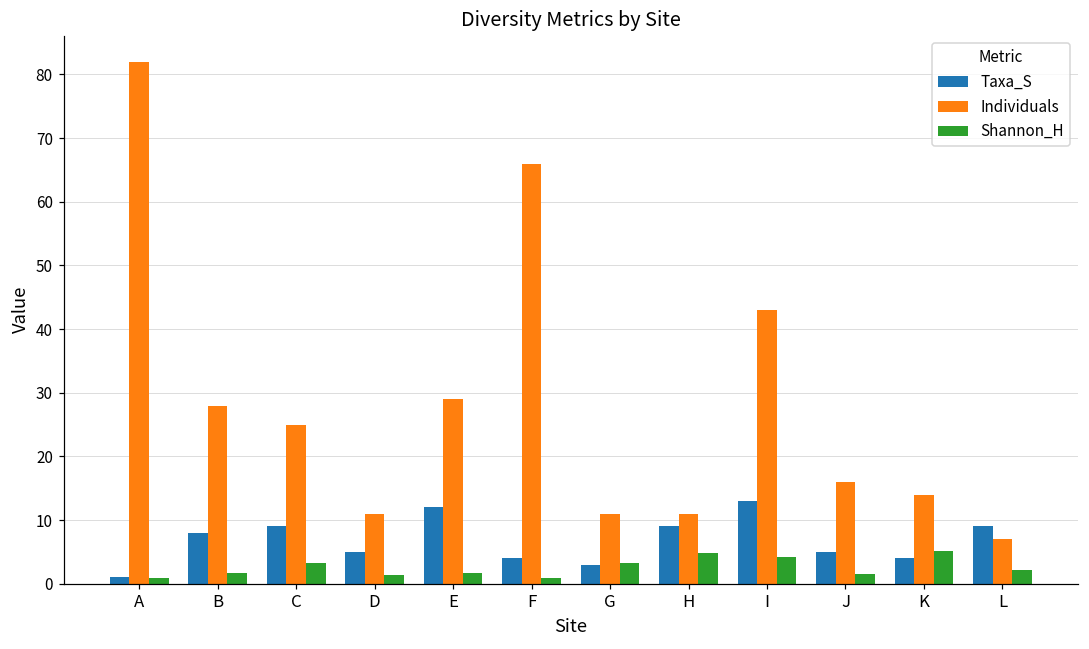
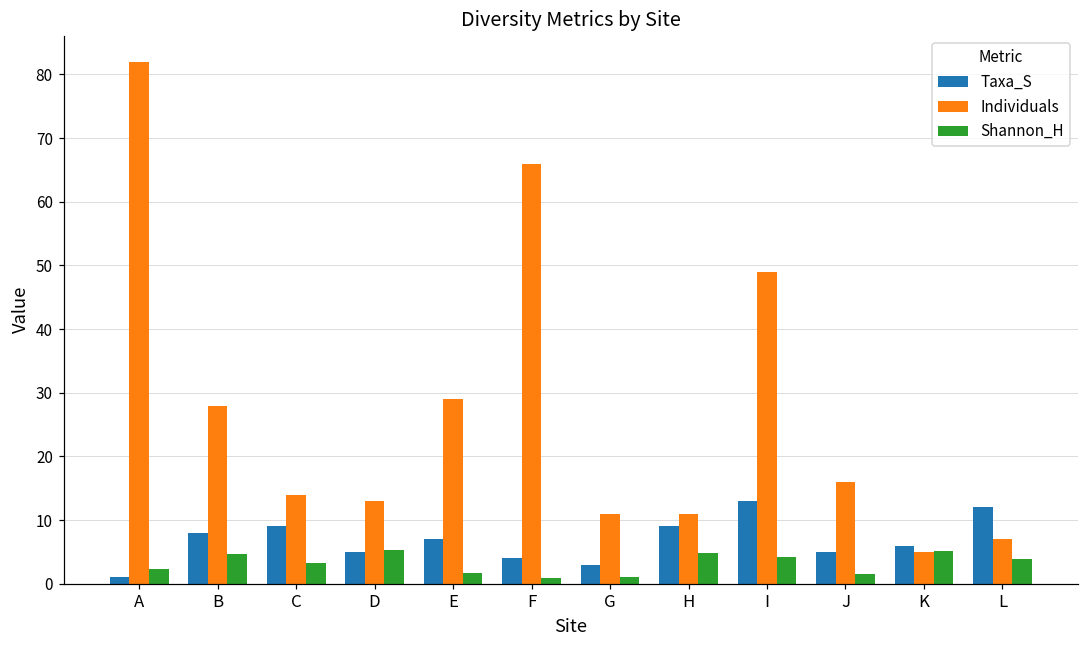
  {
    "Taxa_S": {
      "A": 1,
      "B": 8,
      "C": 9,
      "D": 5,
-     "E": 12,
+     "E": 7,
      "F": 4,
      "G": 3,
      "H": 9,
      "I": 13,
      "J": 5,
-     "K": 4,
-     "L": 9
+     "K": 6,
+     "L": 12
    },
    "Individuals": {
      "A": 82,
      "B": 28,
-     "C": 25,
-     "D": 11,
+     "C": 14,
+     "D": 13,
      "E": 29,
      "F": 66,
      "G": 11,
      "H": 11,
-     "I": 43,
+     "I": 49,
      "J": 16,
-     "K": 14,
+     "K": 5,
      "L": 7
    },
    "Shannon_H": {
-     "A": 1,
-     "B": 2,
+     "A": 2,
+     "B": 5,
      "C": 3,
-     "D": 1,
+     "D": 5,
      "E": 2,
      "F": 1,
-     "G": 3,
+     "G": 1,
      "H": 5,
      "I": 4,
      "J": 1,
      "K": 5,
-     "L": 2
+     "L": 4
    }
  }
